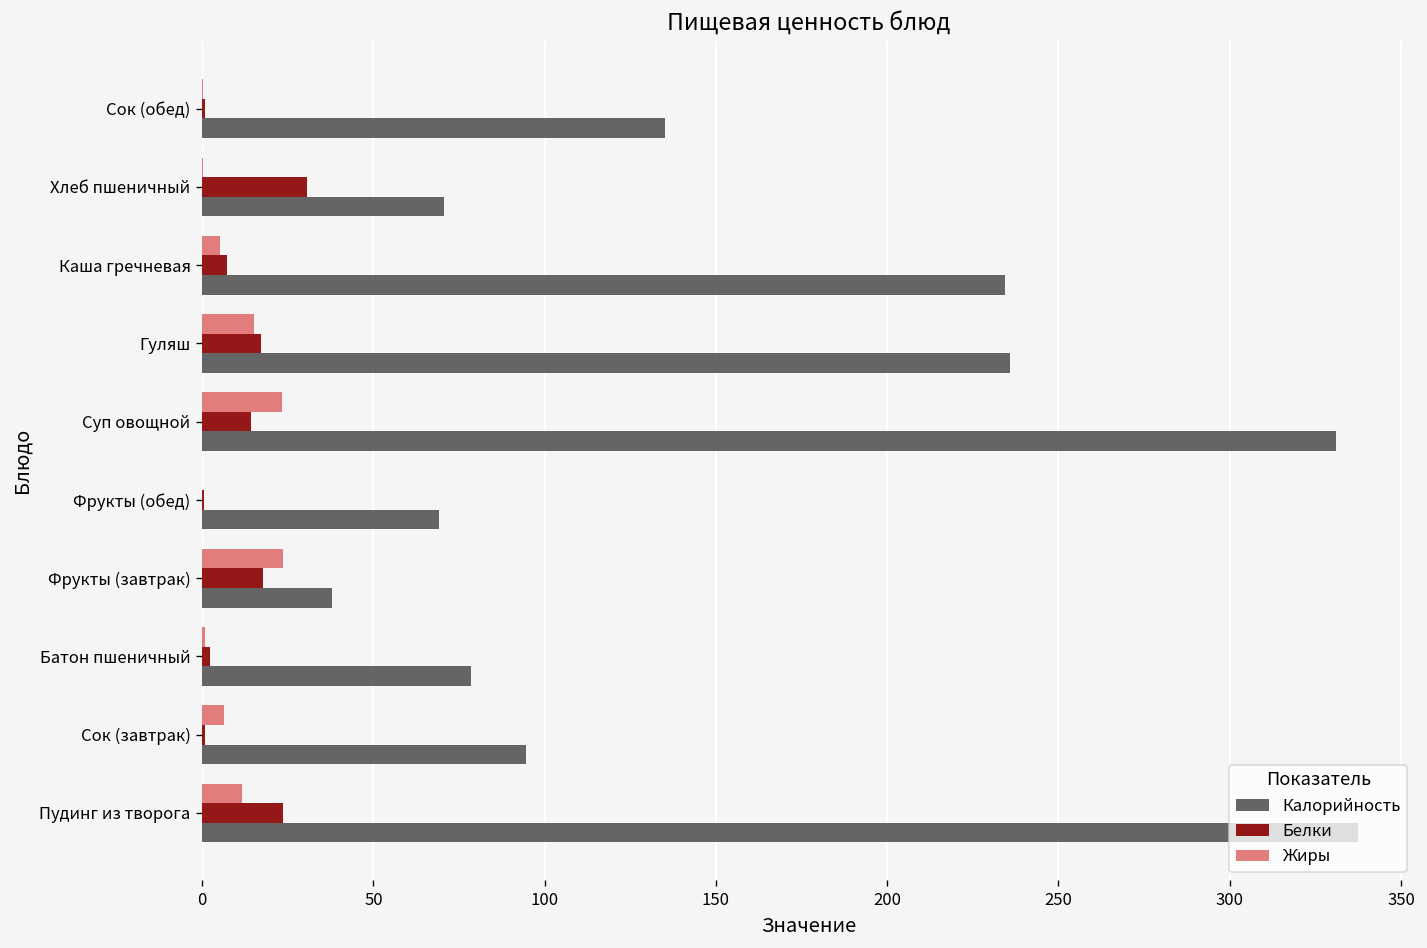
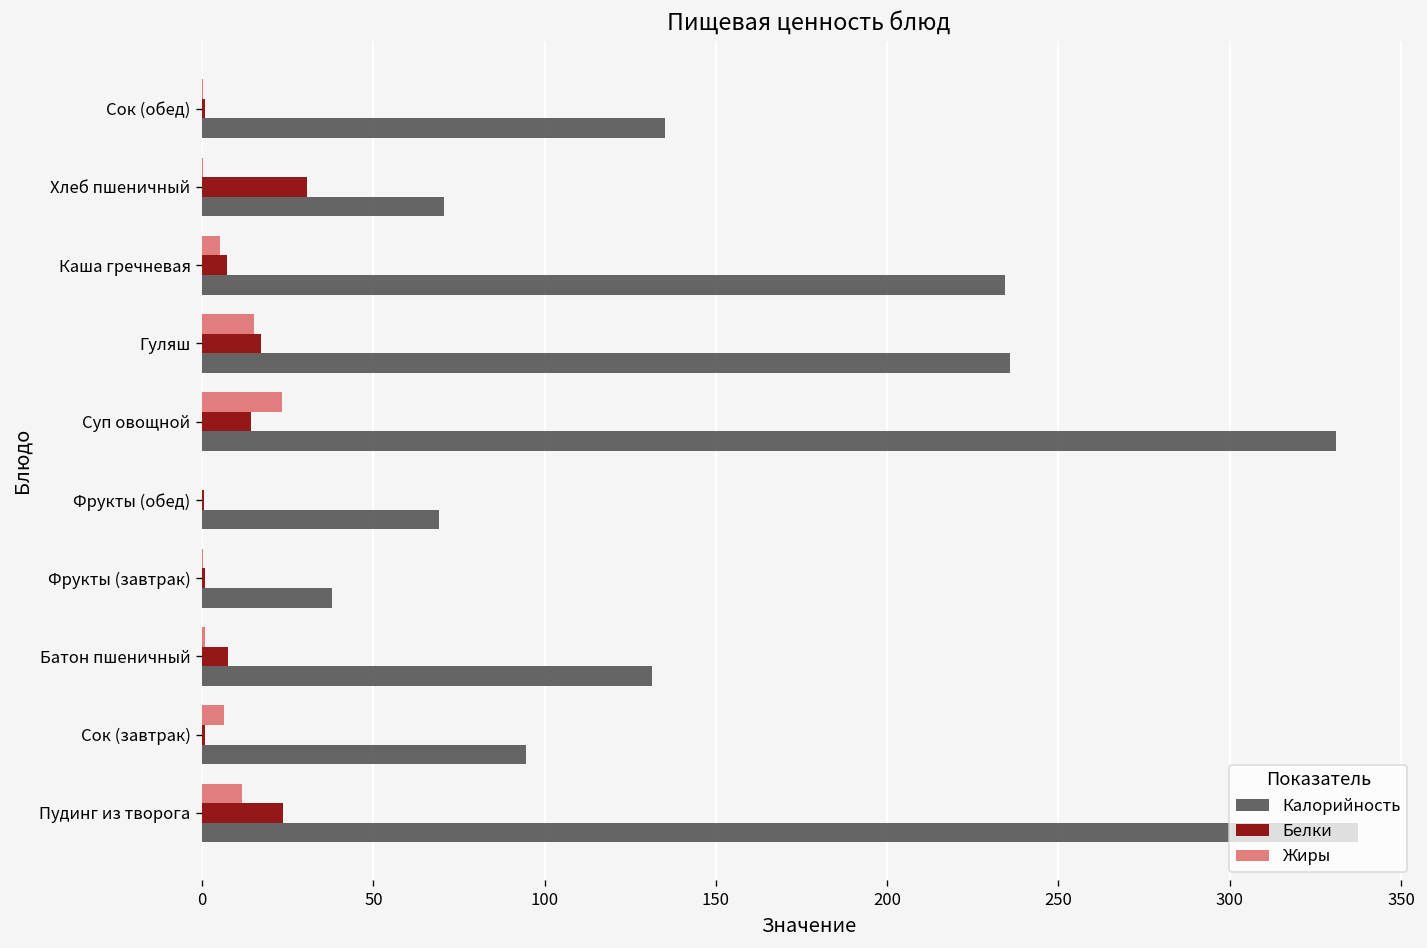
  {
    "Калорийность": {
      "Сок (обед)": 135,
      "Хлеб пшеничный": 71,
      "Каша гречневая": 235,
      "Гуляш": 236,
      "Суп овощной": 331,
      "Фрукты (обед)": 69,
      "Фрукты (завтрак)": 38,
-     "Батон пшеничный": 79,
+     "Батон пшеничный": 131,
      "Сок (завтрак)": 94
    },
    "Белки": {
      "Хлеб пшеничный": 31,
      "Каша гречневая": 7,
      "Гуляш": 17,
      "Суп овощной": 14,
-     "Фрукты (завтрак)": 18,
-     "Батон пшеничный": 2,
+     "Фрукты (завтрак)": 1,
+     "Батон пшеничный": 7,
      "Пудинг из творога": 23
    },
    "Жиры": {
      "Каша гречневая": 5,
      "Гуляш": 15,
      "Суп овощной": 23,
      "Фрукты (обед)": 0,
-     "Фрукты (завтрак)": 24,
+     "Фрукты (завтрак)": 0,
      "Сок (завтрак)": 7,
      "Пудинг из творога": 12
    }
  }
